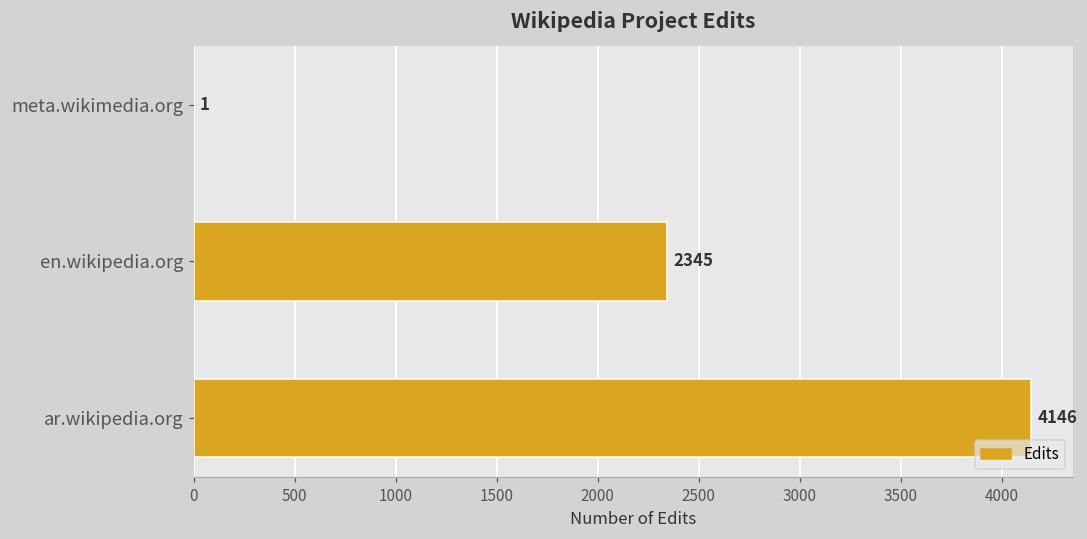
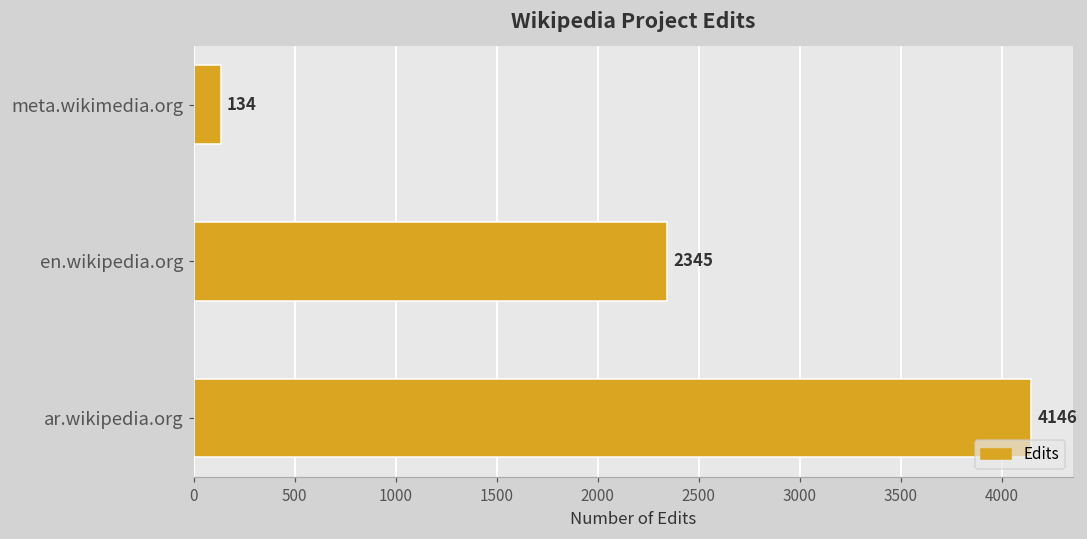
  {
-   "meta.wikimedia.org": 1,
+   "meta.wikimedia.org": 134,
    "en.wikipedia.org": 2345,
    "ar.wikipedia.org": 4146
  }
